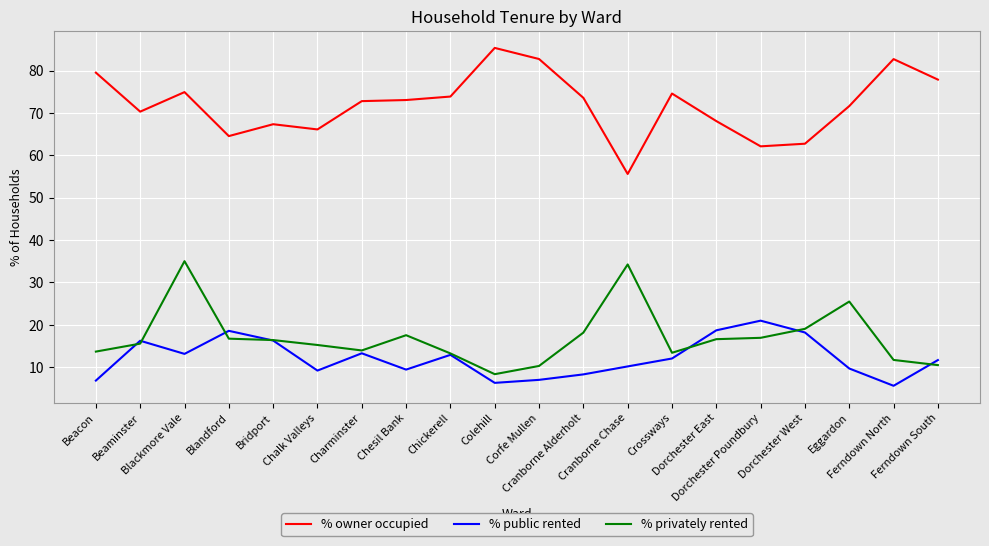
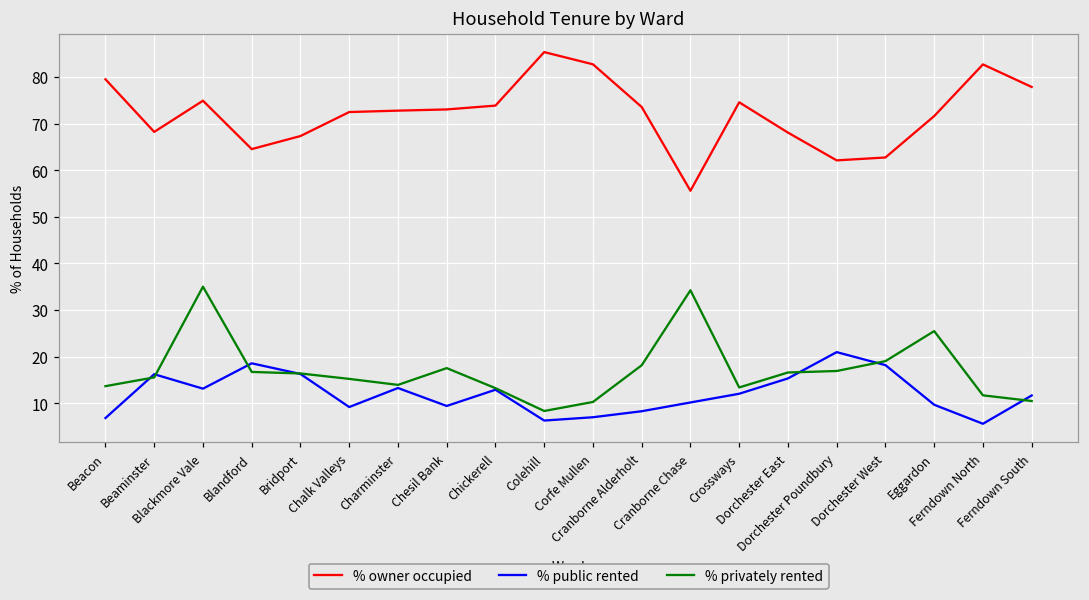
  {
    "% owner occupied": {
      "Beacon": 80,
-     "Beaminster": 70,
+     "Beaminster": 68,
      "Blackmore Vale": 75,
      "Blandford": 65,
      "Bridport": 67,
-     "Chalk Valleys": 66,
+     "Chalk Valleys": 72,
      "Charminster": 73,
      "Chesil Bank": 73,
      "Chickerell": 74,
      "Colehill": 85,
      "Corfe Mullen": 83,
      "Cranborne Alderholt": 74,
      "Cranborne Chase": 56,
      "Crossways": 75,
      "Dorchester East": 68,
      "Dorchester Poundbury": 62,
      "Dorchester West": 63,
      "Eggardon": 72,
      "Ferndown North": 83,
      "Ferndown South": 78
    },
    "% public rented": {
      "Beacon": 7,
      "Beaminster": 16,
      "Blackmore Vale": 13,
      "Blandford": 19,
      "Chalk Valleys": 9,
      "Charminster": 13,
      "Chesil Bank": 9,
      "Colehill": 6,
      "Corfe Mullen": 7,
      "Cranborne Alderholt": 8,
      "Cranborne Chase": 10,
      "Crossways": 12,
-     "Dorchester East": 19,
+     "Dorchester East": 15,
      "Dorchester Poundbury": 21,
      "Dorchester West": 18,
      "Eggardon": 10,
      "Ferndown North": 6,
      "Ferndown South": 12
    },
    "% privately rented": {
      "Beacon": 14,
      "Beaminster": 16,
      "Blackmore Vale": 35,
      "Blandford": 17,
      "Chalk Valleys": 15,
      "Charminster": 14,
      "Chesil Bank": 18,
      "Colehill": 8,
      "Corfe Mullen": 10,
      "Cranborne Alderholt": 18,
      "Cranborne Chase": 34,
      "Crossways": 13,
      "Dorchester East": 17,
      "Dorchester Poundbury": 17,
      "Dorchester West": 19,
      "Eggardon": 25,
      "Ferndown North": 12,
      "Ferndown South": 10
    }
  }
